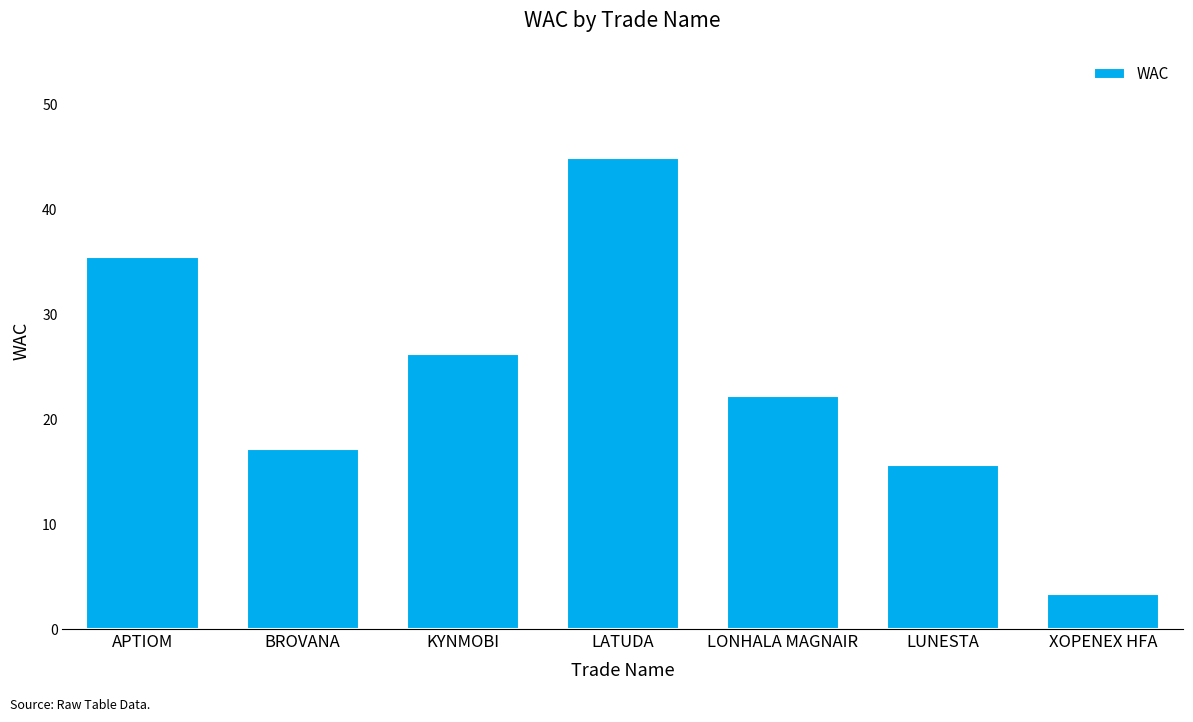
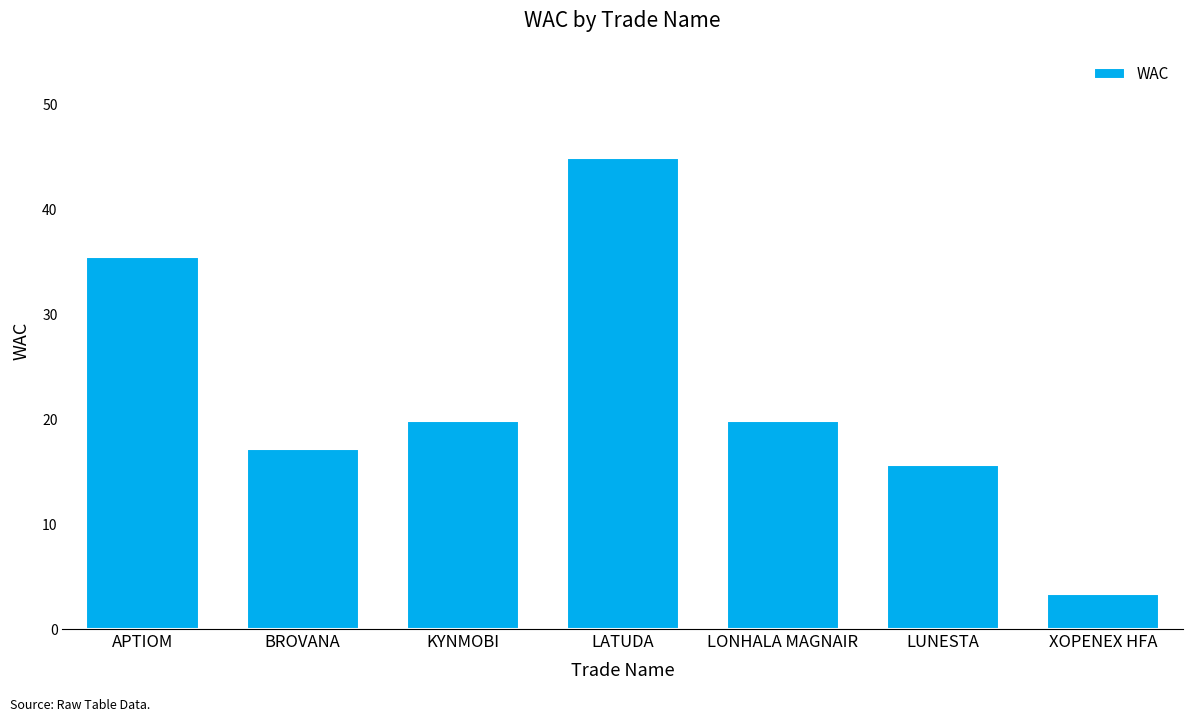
  {
    "APTIOM": 35.4,
    "BROVANA": 17.1,
-   "KYNMOBI": 26.3,
+   "KYNMOBI": 19.8,
    "LATUDA": 44.9,
-   "LONHALA MAGNAIR": 22.2,
+   "LONHALA MAGNAIR": 19.8,
    "LUNESTA": 15.7,
    "XOPENEX HFA": 3.3
  }
